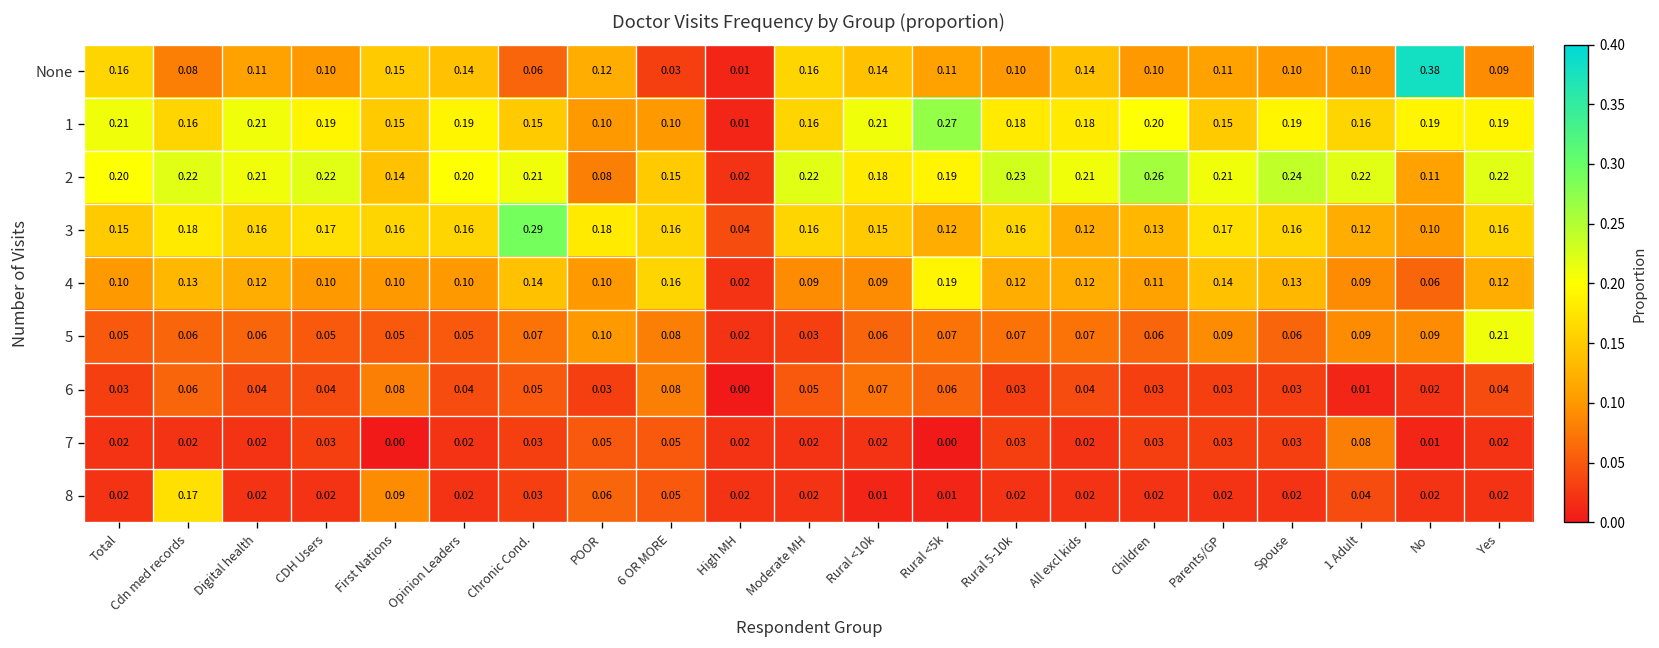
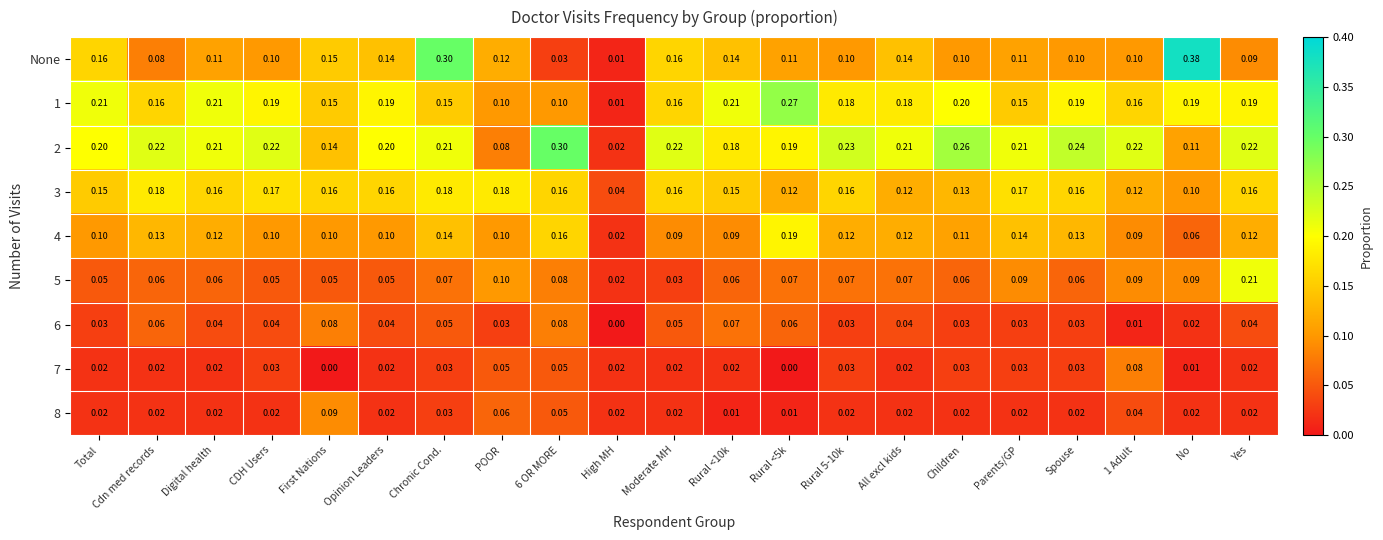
  {
    "None": {
      "Total": 0.16,
      "Cdn med records": 0.08,
      "Digital health": 0.11,
      "CDH Users": 0.10,
      "First Nations": 0.15,
      "Opinion Leaders": 0.14,
-     "Chronic Cond.": 0.06,
+     "Chronic Cond.": 0.30,
      "POOR": 0.12,
      "6 OR MORE": 0.03,
      "High MH": 0.01,
      "Moderate MH": 0.16,
      "Rural <10k": 0.14,
      "Rural <5k": 0.11,
      "Rural 5-10k": 0.10,
      "All excl kids": 0.14,
      "Children": 0.10,
      "Parents/GP": 0.11,
      "Spouse": 0.10,
      "1 Adult": 0.10,
      "No": 0.38,
      "Yes": 0.09
    },
    "1": {
      "Total": 0.21,
      "Cdn med records": 0.16,
      "Digital health": 0.21,
      "CDH Users": 0.19,
      "First Nations": 0.15,
      "Opinion Leaders": 0.19,
      "Chronic Cond.": 0.15,
      "POOR": 0.10,
      "6 OR MORE": 0.10,
      "High MH": 0.01,
      "Moderate MH": 0.16,
      "Rural <10k": 0.21,
      "Rural <5k": 0.27,
      "Rural 5-10k": 0.18,
      "All excl kids": 0.18,
      "Children": 0.20,
      "Parents/GP": 0.15,
      "Spouse": 0.19,
      "1 Adult": 0.16,
      "No": 0.19,
      "Yes": 0.19
    },
    "2": {
      "Total": 0.20,
      "Cdn med records": 0.22,
      "Digital health": 0.21,
      "CDH Users": 0.22,
      "First Nations": 0.14,
      "Opinion Leaders": 0.20,
      "Chronic Cond.": 0.21,
      "POOR": 0.08,
-     "6 OR MORE": 0.15,
+     "6 OR MORE": 0.30,
      "High MH": 0.02,
      "Moderate MH": 0.22,
      "Rural <10k": 0.18,
      "Rural <5k": 0.19,
      "Rural 5-10k": 0.23,
      "All excl kids": 0.21,
      "Children": 0.26,
      "Parents/GP": 0.21,
      "Spouse": 0.24,
      "1 Adult": 0.22,
      "No": 0.11,
      "Yes": 0.22
    },
    "3": {
      "Total": 0.15,
      "Cdn med records": 0.18,
      "Digital health": 0.16,
      "CDH Users": 0.17,
      "First Nations": 0.16,
      "Opinion Leaders": 0.16,
-     "Chronic Cond.": 0.29,
+     "Chronic Cond.": 0.18,
      "POOR": 0.18,
      "6 OR MORE": 0.16,
      "High MH": 0.04,
      "Moderate MH": 0.16,
      "Rural <10k": 0.15,
      "Rural <5k": 0.12,
      "Rural 5-10k": 0.16,
      "All excl kids": 0.12,
      "Children": 0.13,
      "Parents/GP": 0.17,
      "Spouse": 0.16,
      "1 Adult": 0.12,
      "No": 0.10,
      "Yes": 0.16
    },
    "4": {
      "Total": 0.10,
      "Cdn med records": 0.13,
      "Digital health": 0.12,
      "CDH Users": 0.10,
      "First Nations": 0.10,
      "Opinion Leaders": 0.10,
      "Chronic Cond.": 0.14,
      "POOR": 0.10,
      "6 OR MORE": 0.16,
      "High MH": 0.02,
      "Moderate MH": 0.09,
      "Rural <10k": 0.09,
      "Rural <5k": 0.19,
      "Rural 5-10k": 0.12,
      "All excl kids": 0.12,
      "Children": 0.11,
      "Parents/GP": 0.14,
      "Spouse": 0.13,
      "1 Adult": 0.09,
      "No": 0.06,
      "Yes": 0.12
    },
    "5": {
      "Total": 0.05,
      "Cdn med records": 0.06,
      "Digital health": 0.06,
      "CDH Users": 0.05,
      "First Nations": 0.05,
      "Opinion Leaders": 0.05,
      "Chronic Cond.": 0.07,
      "POOR": 0.10,
      "6 OR MORE": 0.08,
      "High MH": 0.02,
      "Moderate MH": 0.03,
      "Rural <10k": 0.06,
      "Rural <5k": 0.07,
      "Rural 5-10k": 0.07,
      "All excl kids": 0.07,
      "Children": 0.06,
      "Parents/GP": 0.09,
      "Spouse": 0.06,
      "1 Adult": 0.09,
      "No": 0.09,
      "Yes": 0.21
    },
    "6": {
      "Total": 0.03,
      "Cdn med records": 0.06,
      "Digital health": 0.04,
      "CDH Users": 0.04,
      "First Nations": 0.08,
      "Opinion Leaders": 0.04,
      "Chronic Cond.": 0.05,
      "POOR": 0.03,
      "6 OR MORE": 0.08,
      "High MH": 0.00,
      "Moderate MH": 0.05,
      "Rural <10k": 0.07,
      "Rural <5k": 0.06,
      "Rural 5-10k": 0.03,
      "All excl kids": 0.04,
      "Children": 0.03,
      "Parents/GP": 0.03,
      "Spouse": 0.03,
      "1 Adult": 0.01,
      "No": 0.02,
      "Yes": 0.04
    },
    "7": {
      "Total": 0.02,
      "Cdn med records": 0.02,
      "Digital health": 0.02,
      "CDH Users": 0.03,
      "First Nations": 0.00,
      "Opinion Leaders": 0.02,
      "Chronic Cond.": 0.03,
      "POOR": 0.05,
      "6 OR MORE": 0.05,
      "High MH": 0.02,
      "Moderate MH": 0.02,
      "Rural <10k": 0.02,
      "Rural <5k": 0.00,
      "Rural 5-10k": 0.03,
      "All excl kids": 0.02,
      "Children": 0.03,
      "Parents/GP": 0.03,
      "Spouse": 0.03,
      "1 Adult": 0.08,
      "No": 0.01,
      "Yes": 0.02
    },
    "8": {
      "Total": 0.02,
-     "Cdn med records": 0.17,
+     "Cdn med records": 0.02,
      "Digital health": 0.02,
      "CDH Users": 0.02,
      "First Nations": 0.09,
      "Opinion Leaders": 0.02,
      "Chronic Cond.": 0.03,
      "POOR": 0.06,
      "6 OR MORE": 0.05,
      "High MH": 0.02,
      "Moderate MH": 0.02,
      "Rural <10k": 0.01,
      "Rural <5k": 0.01,
      "Rural 5-10k": 0.02,
      "All excl kids": 0.02,
      "Children": 0.02,
      "Parents/GP": 0.02,
      "Spouse": 0.02,
      "1 Adult": 0.04,
      "No": 0.02,
      "Yes": 0.02
    }
  }
